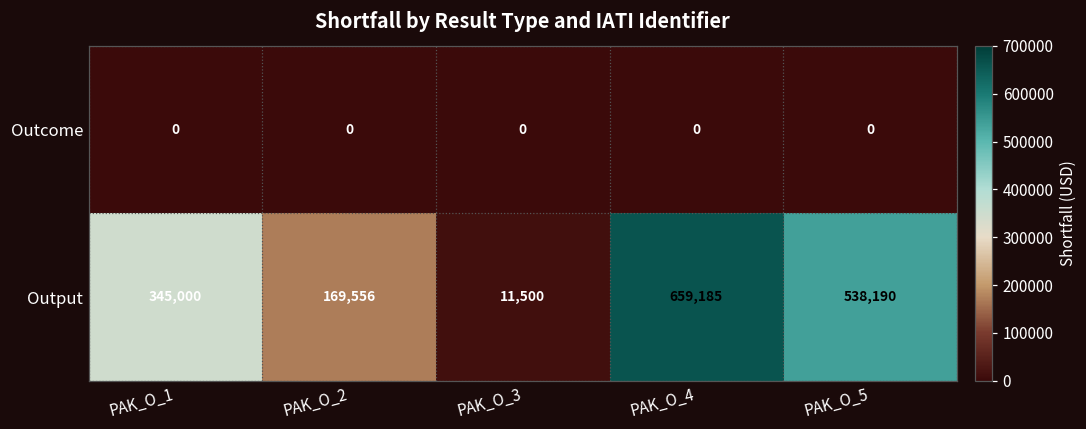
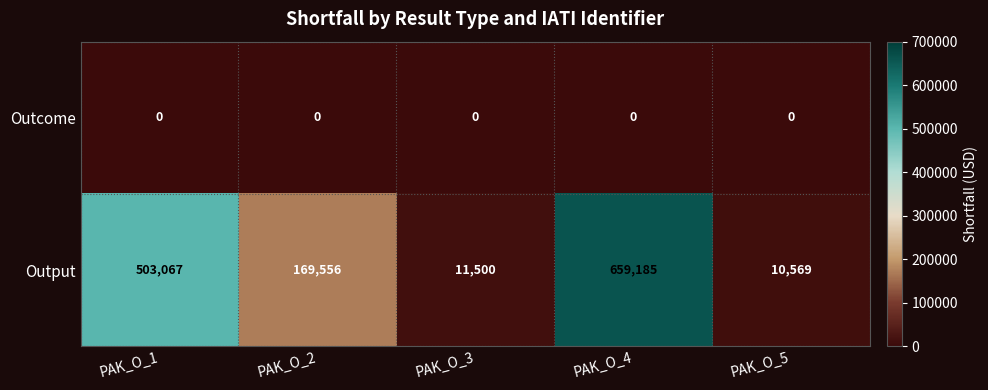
  {
    "Outcome": {
      "PAK_O_1": "0",
      "PAK_O_2": "0",
      "PAK_O_3": "0",
      "PAK_O_4": "0",
      "PAK_O_5": "0"
    },
    "Output": {
-     "PAK_O_1": "345,000",
+     "PAK_O_1": "503,067",
      "PAK_O_2": "169,556",
      "PAK_O_3": "11,500",
      "PAK_O_4": "659,185",
-     "PAK_O_5": "538,190"
+     "PAK_O_5": "10,569"
    }
  }
